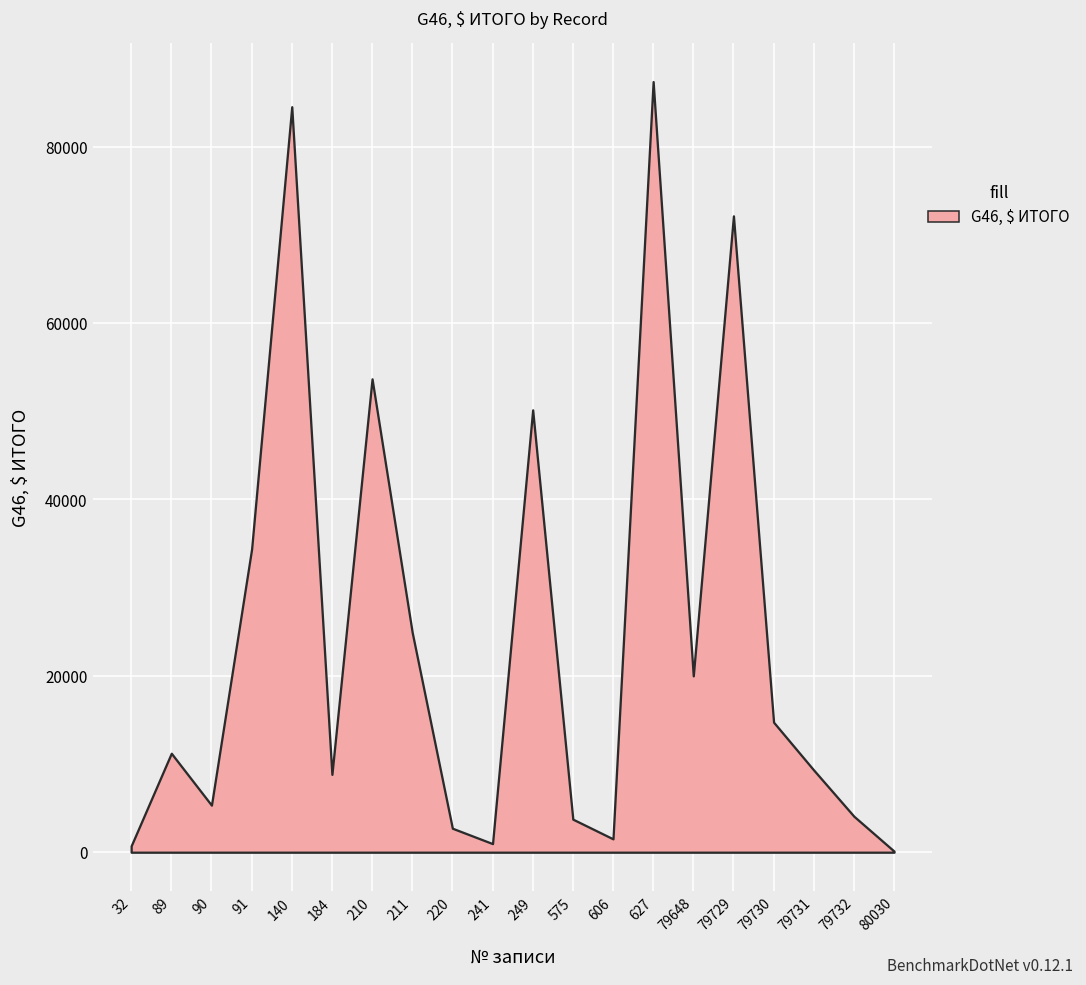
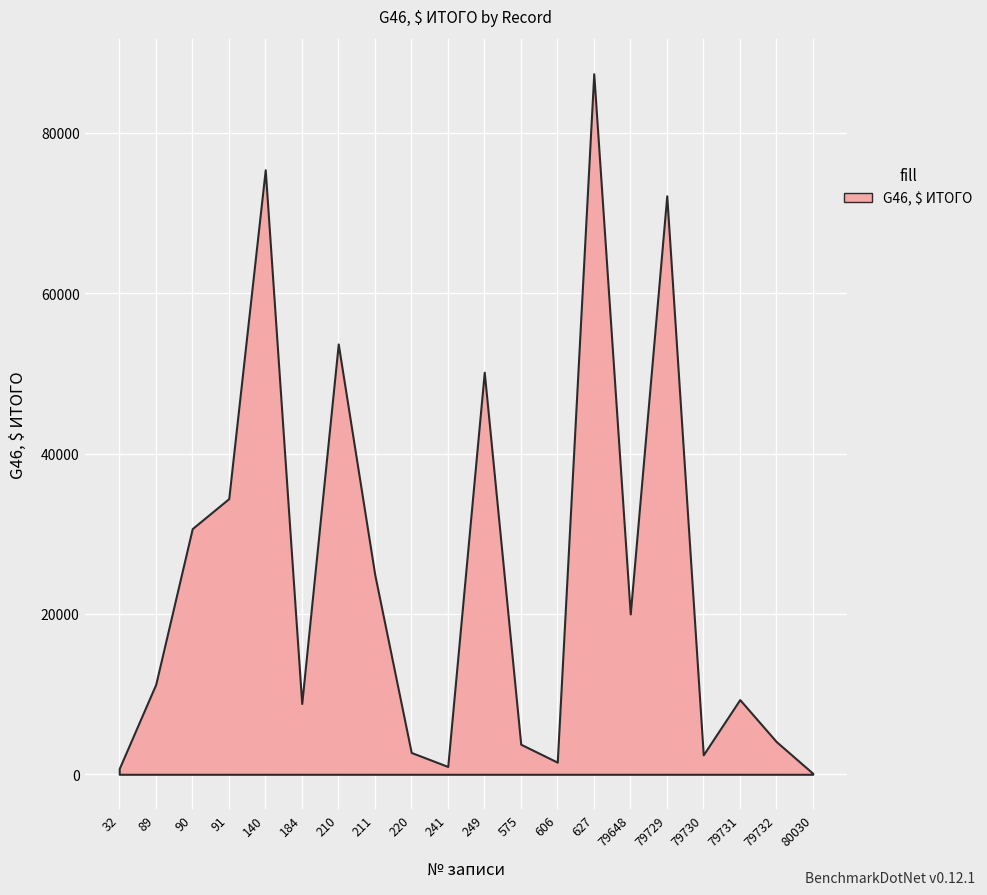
  {
    "32": 1000,
    "89": 11000,
-   "90": 5000,
+   "90": 31000,
    "91": 34000,
-   "140": 85000,
+   "140": 75000,
    "184": 9000,
    "210": 54000,
    "211": 25000,
    "220": 3000,
    "241": 1000,
    "249": 50000,
    "575": 4000,
    "606": 2000,
    "627": 87000,
    "79648": 20000,
    "79729": 72000,
-   "79730": 15000,
+   "79730": 2000,
    "79731": 9000,
    "79732": 4000
  }
